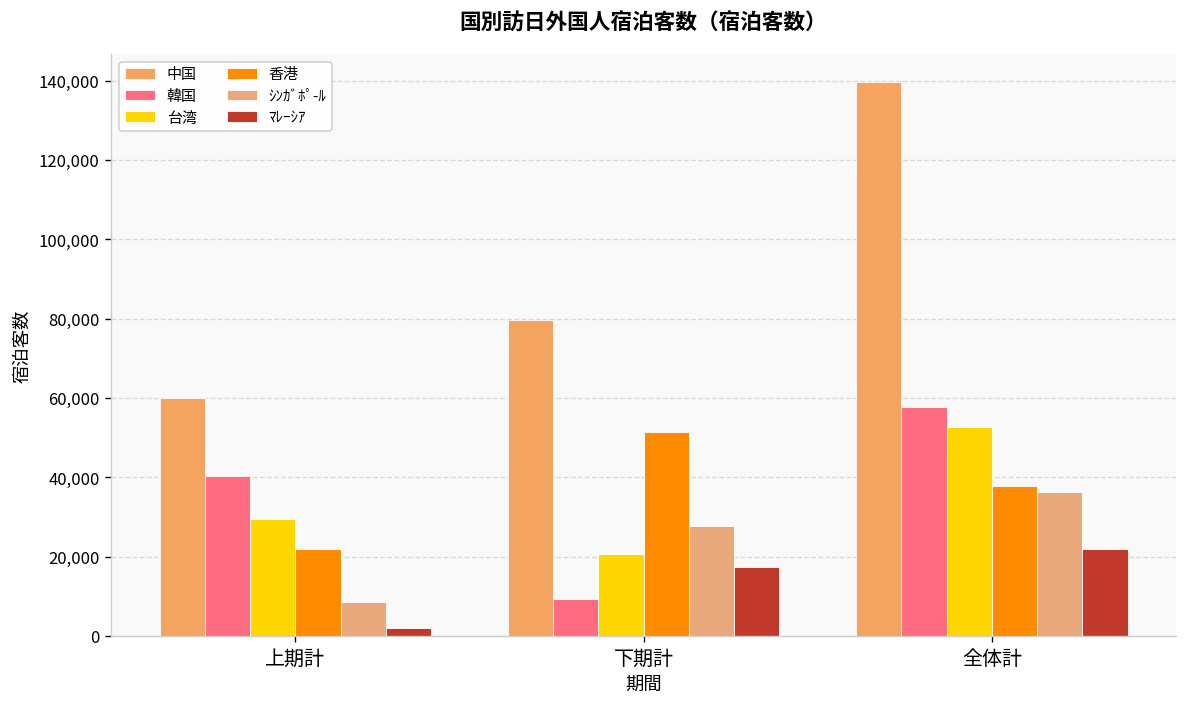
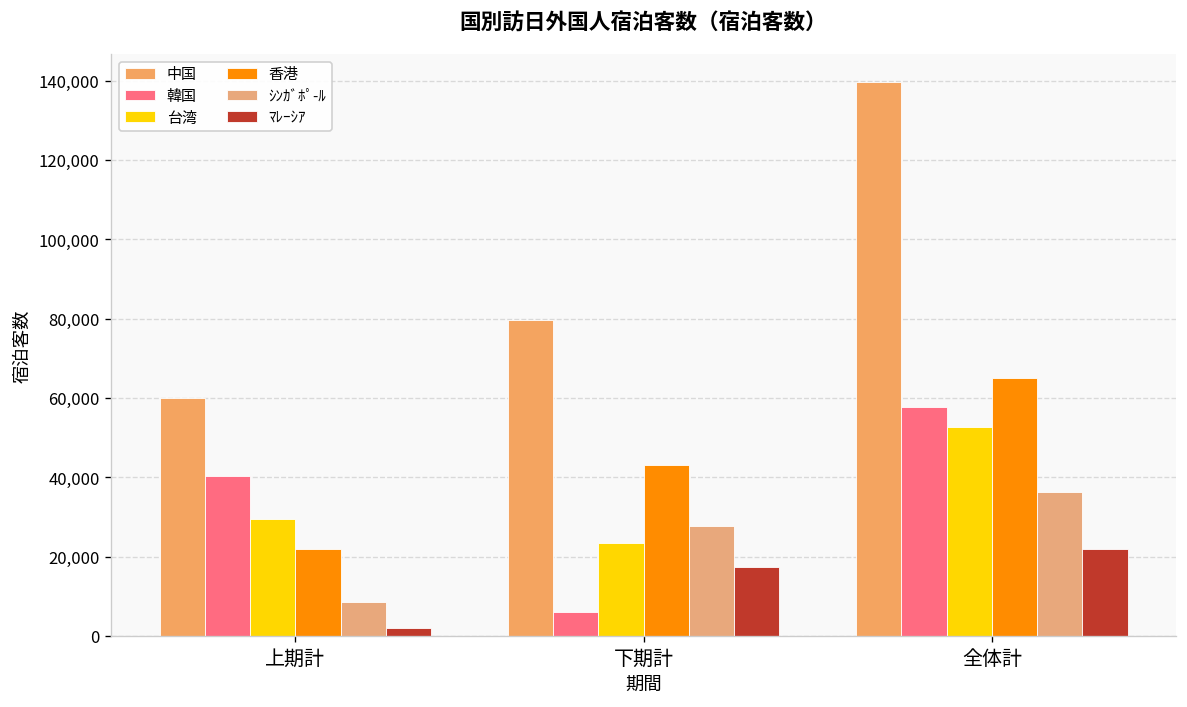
  {
    "韓国": {
      "上期計": "40,000",
-     "下期計": "9,000",
+     "下期計": "6,000",
      "全体計": "58,000"
    },
    "台湾": {
      "上期計": "29,000",
-     "下期計": "21,000",
+     "下期計": "23,000",
      "全体計": "53,000"
    },
    "香港": {
      "上期計": "22,000",
-     "下期計": "51,000",
-     "全体計": "38,000"
+     "下期計": "43,000",
+     "全体計": "65,000"
    },
    "ﾏﾚｰｼｱ": {
      "上期計": "2,000",
      "下期計": "17,000",
      "全体計": "22,000"
    }
  }
